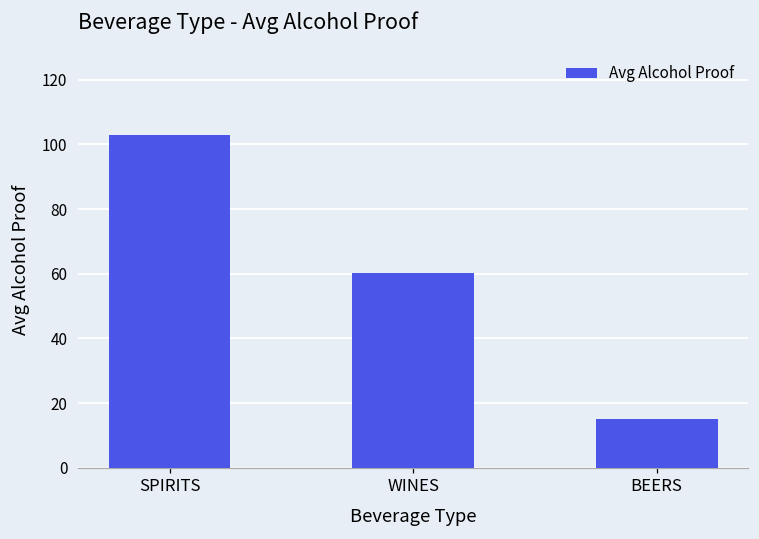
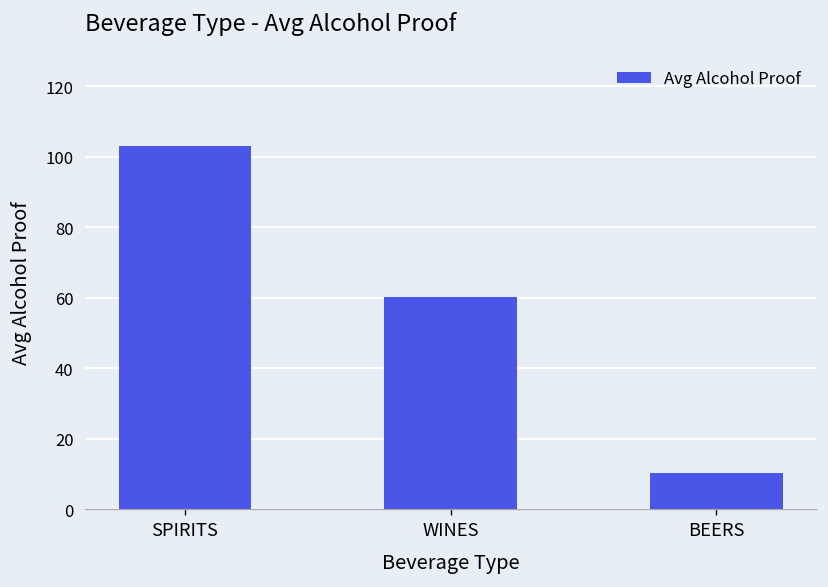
  {
    "SPIRITS": 103,
    "WINES": 60,
-   "BEERS": 15
+   "BEERS": 10
  }
